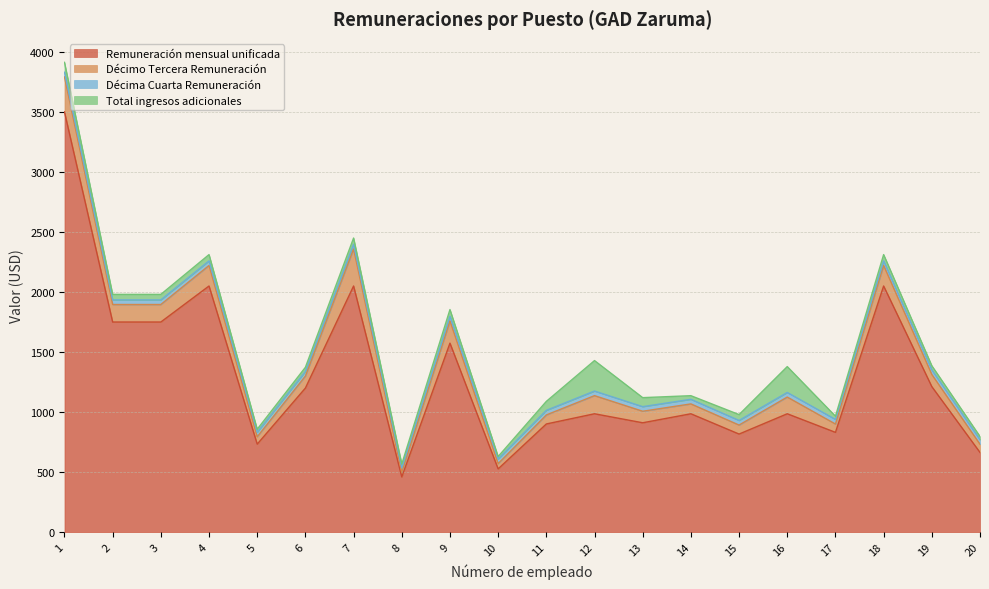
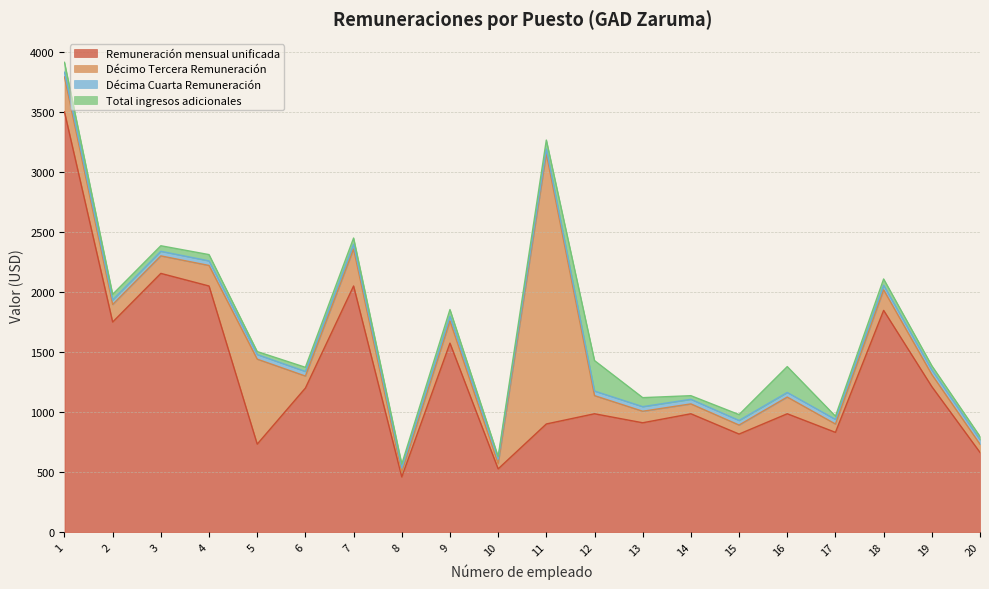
  {
    "Remuneración mensual unificada": {
      "1": 3500,
      "2": 1750,
-     "3": 1750,
+     "3": 2160,
      "4": 2050,
      "5": 730,
      "6": 1200,
      "7": 2050,
      "8": 460,
      "9": 1570,
      "10": 530,
      "11": 900,
      "12": 990,
      "13": 910,
      "14": 990,
      "15": 820,
      "16": 990,
      "17": 830,
-     "18": 2050,
+     "18": 1850,
      "19": 1210,
      "20": 660
    },
    "Décimo Tercera Remuneración": {
      "1": 290,
      "2": 150,
      "3": 150,
      "4": 170,
-     "5": 60,
+     "5": 710,
      "6": 100,
      "7": 310,
      "8": 40,
      "9": 190,
      "10": 40,
-     "11": 80,
+     "11": 2250,
      "12": 150,
      "13": 100,
      "14": 80,
      "15": 70,
      "16": 140,
      "17": 70,
      "18": 170,
      "19": 100,
      "20": 70
    },
    "Décima Cuarta Remuneración": {
      "1": 40,
      "2": 40,
      "3": 40,
      "4": 40,
      "5": 40,
      "6": 40,
      "7": 40,
      "8": 40,
      "9": 40,
      "11": 40,
      "12": 40,
      "13": 40,
      "14": 40,
      "15": 40,
      "16": 40,
      "17": 40,
      "18": 40,
      "19": 40,
      "20": 40
    },
    "Total ingresos adicionales": {
      "1": 80,
      "2": 50,
      "3": 50,
      "4": 50,
      "5": 20,
      "6": 30,
      "7": 50,
      "8": 30,
      "9": 60,
      "11": 70,
      "12": 250,
      "13": 70,
      "14": 30,
      "15": 50,
      "16": 220,
      "17": 30,
      "18": 50,
      "19": 30,
      "20": 30
    }
  }
